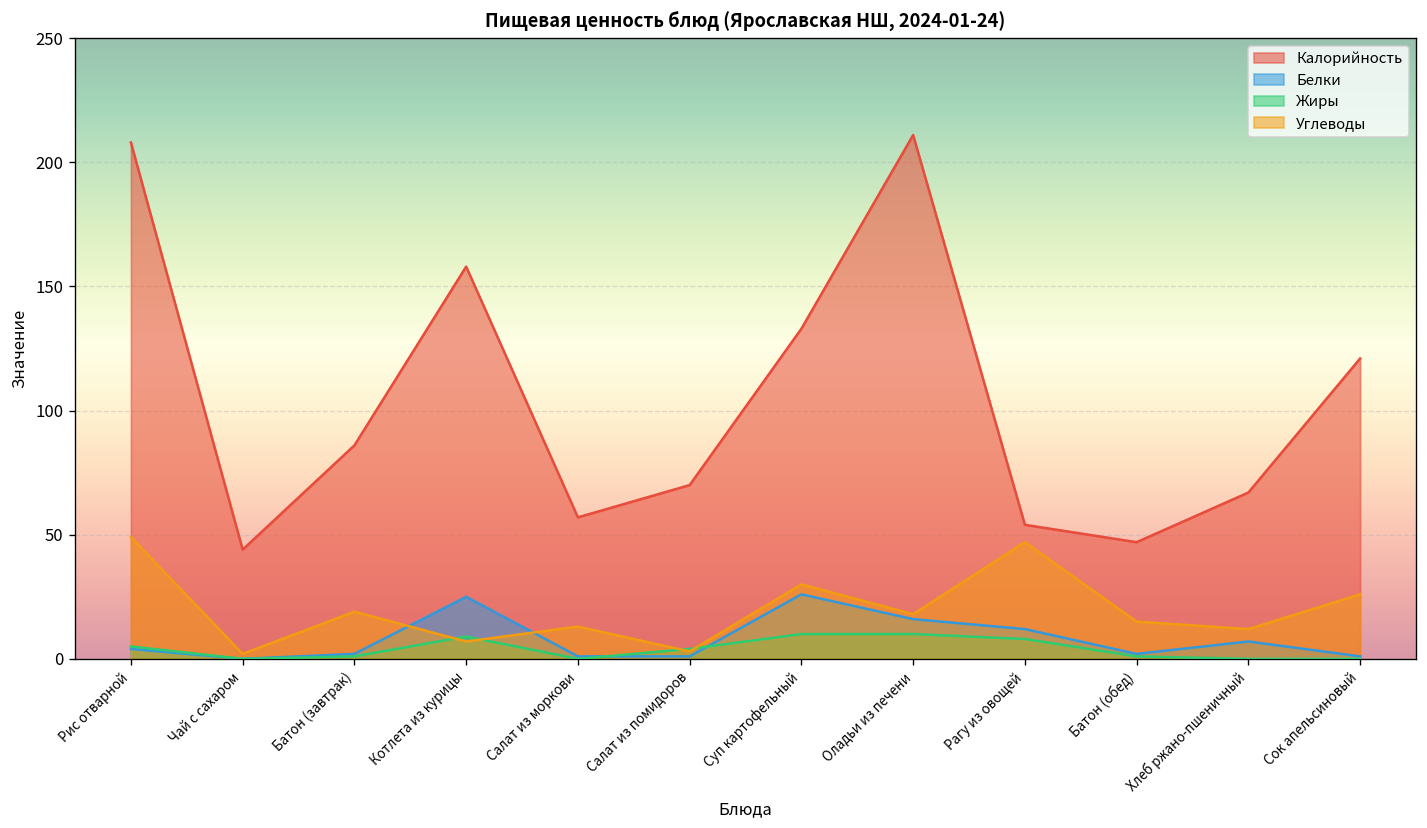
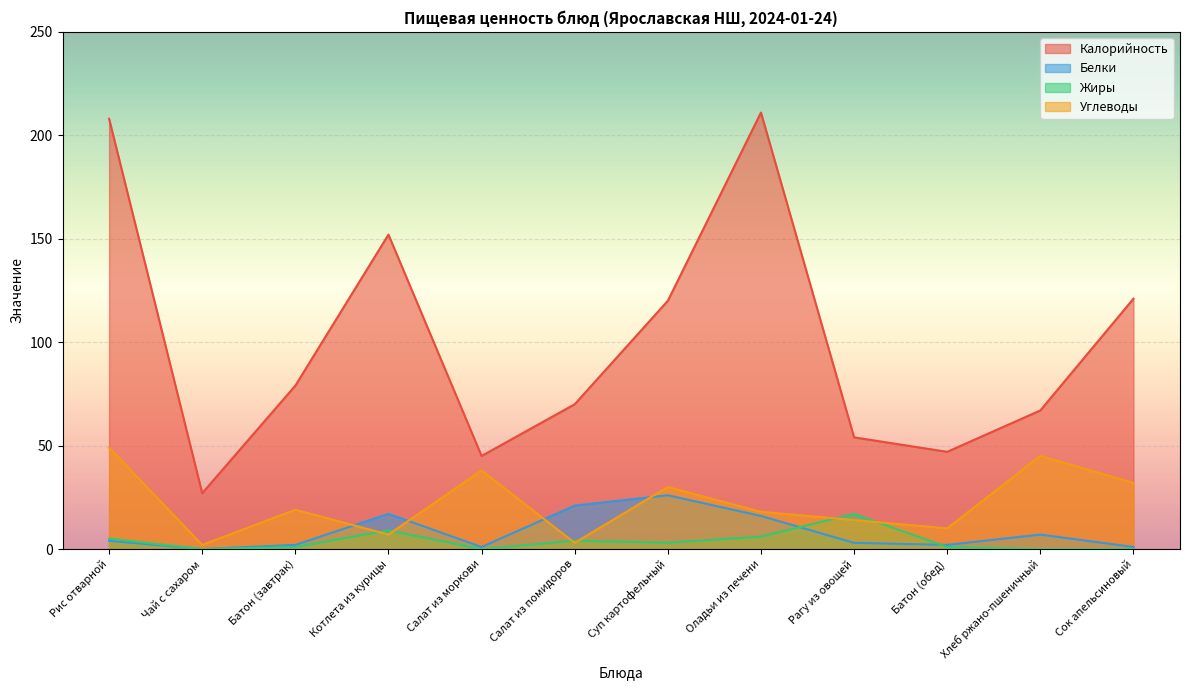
  {
    "Калорийность": {
      "Рис отварной": 208,
-     "Чай с сахаром": 44,
-     "Батон (завтрак)": 86,
-     "Котлета из курицы": 158,
-     "Салат из моркови": 57,
+     "Чай с сахаром": 27,
+     "Батон (завтрак)": 79,
+     "Котлета из курицы": 152,
+     "Салат из моркови": 45,
      "Салат из помидоров": 70,
-     "Суп картофельный": 133,
+     "Суп картофельный": 120,
      "Оладьи из печени": 211,
      "Рагу из овощей": 54,
      "Батон (обед)": 47,
      "Хлеб ржано-пшеничный": 67,
      "Сок апельсиновый": 121
    },
    "Белки": {
-     "Котлета из курицы": 25,
-     "Салат из помидоров": 1,
+     "Котлета из курицы": 17,
+     "Салат из помидоров": 21,
      "Суп картофельный": 26,
      "Оладьи из печени": 16,
-     "Рагу из овощей": 12,
+     "Рагу из овощей": 3,
      "Хлеб ржано-пшеничный": 7
    },
    "Жиры": {
      "Котлета из курицы": 9,
-     "Суп картофельный": 10,
-     "Оладьи из печени": 10,
-     "Рагу из овощей": 8,
+     "Суп картофельный": 3,
+     "Оладьи из печени": 6,
+     "Рагу из овощей": 17,
      "Хлеб ржано-пшеничный": 0
    },
    "Углеводы": {
      "Рис отварной": 49,
      "Чай с сахаром": 2,
      "Батон (завтрак)": 19,
      "Котлета из курицы": 7,
-     "Салат из моркови": 13,
+     "Салат из моркови": 38,
      "Суп картофельный": 30,
      "Оладьи из печени": 18,
-     "Рагу из овощей": 47,
-     "Батон (обед)": 15,
-     "Хлеб ржано-пшеничный": 12,
-     "Сок апельсиновый": 26
+     "Рагу из овощей": 14,
+     "Батон (обед)": 10,
+     "Хлеб ржано-пшеничный": 45,
+     "Сок апельсиновый": 32
    }
  }
